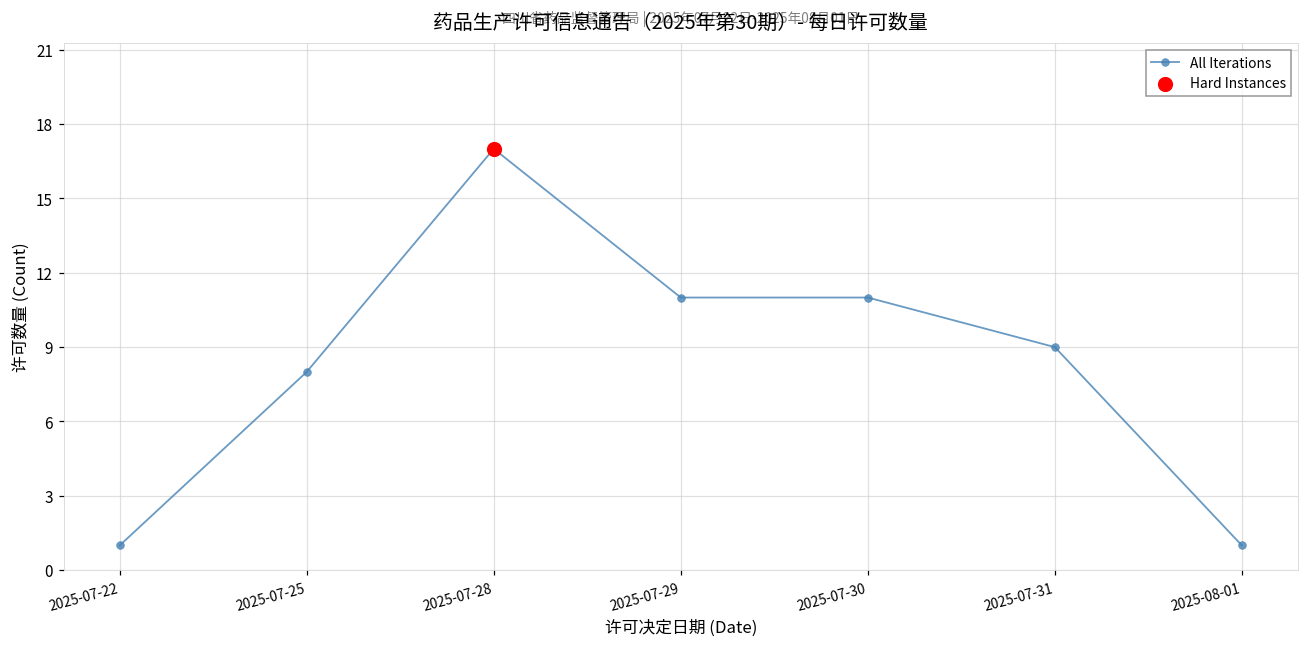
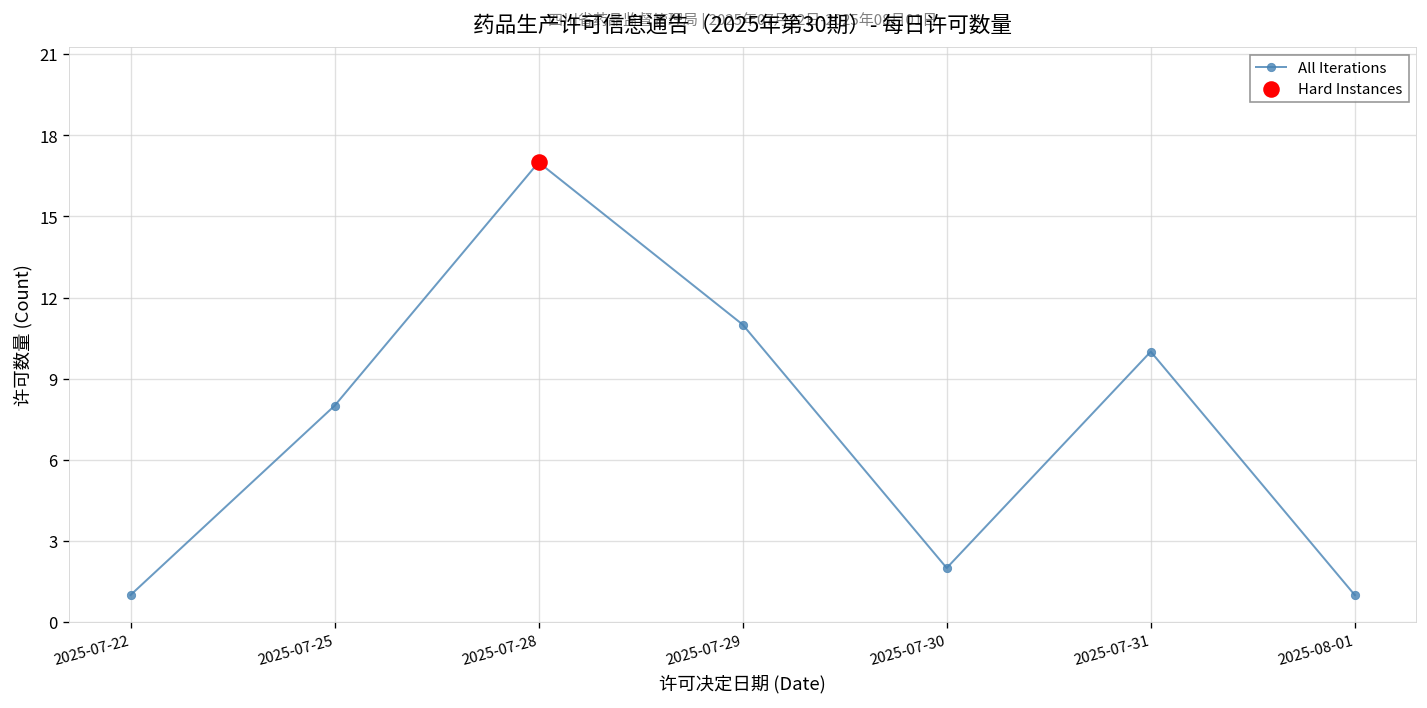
  {
    "All Iterations": {
      "2025-07-22": 1,
      "2025-07-25": 8,
      "2025-07-29": 11,
-     "2025-07-30": 11,
-     "2025-07-31": 9,
+     "2025-07-30": 2,
+     "2025-07-31": 10,
      "2025-08-01": 1
    }
  }
